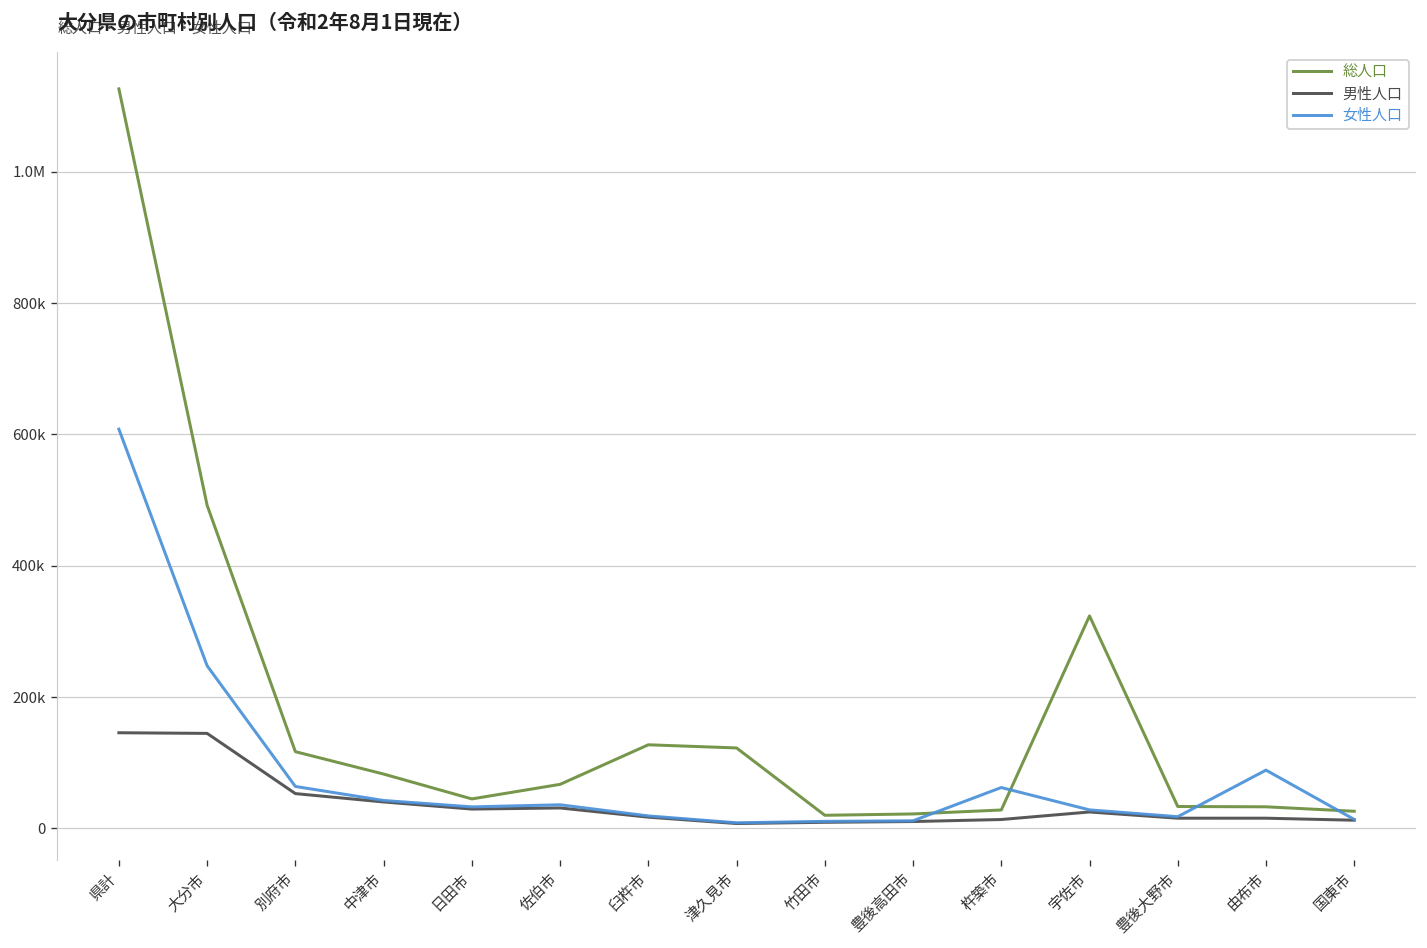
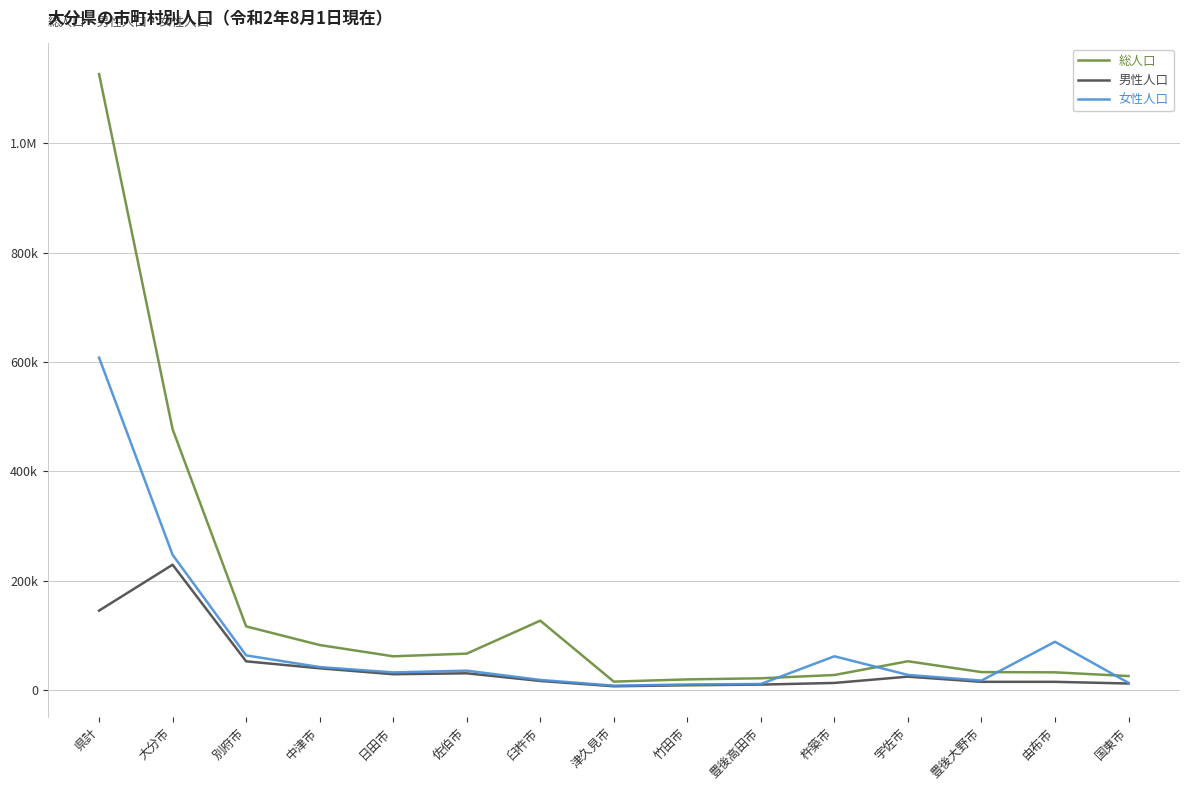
  {
    "総人口": {
      "県計": 1130000,
-     "大分市": 490000,
+     "大分市": 480000,
      "別府市": 120000,
      "中津市": 80000,
-     "日田市": 40000,
+     "日田市": 60000,
      "佐伯市": 70000,
      "臼杵市": 130000,
-     "津久見市": 120000,
+     "津久見市": 20000,
      "竹田市": 20000,
      "豊後高田市": 20000,
      "杵築市": 30000,
-     "宇佐市": 320000,
+     "宇佐市": 50000,
      "豊後大野市": 30000,
      "由布市": 30000,
      "国東市": 30000
    },
    "男性人口": {
      "県計": 150000,
-     "大分市": 140000,
+     "大分市": 230000,
      "別府市": 50000,
      "佐伯市": 30000,
      "杵築市": 10000,
      "由布市": 20000
    },
    "女性人口": {
      "県計": 610000,
      "大分市": 250000,
      "別府市": 60000,
      "佐伯市": 40000,
      "杵築市": 60000,
      "由布市": 90000
    }
  }
